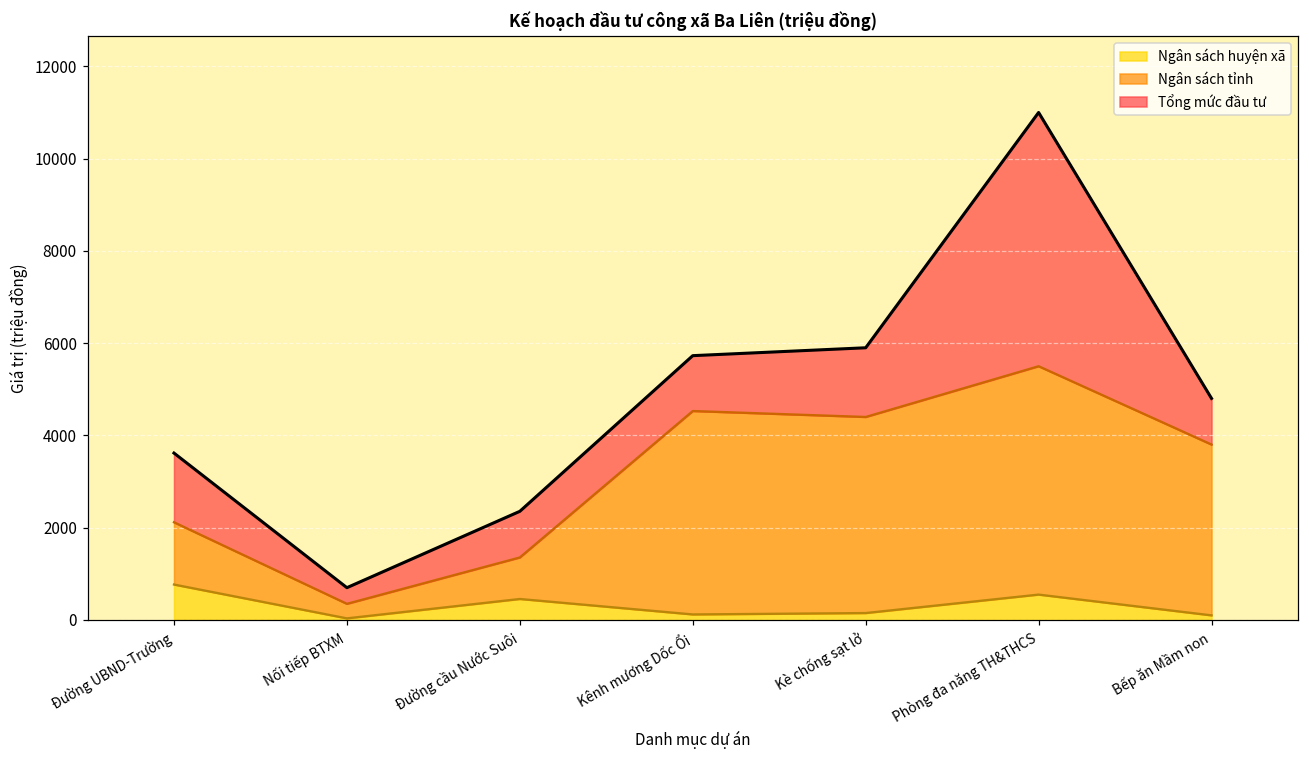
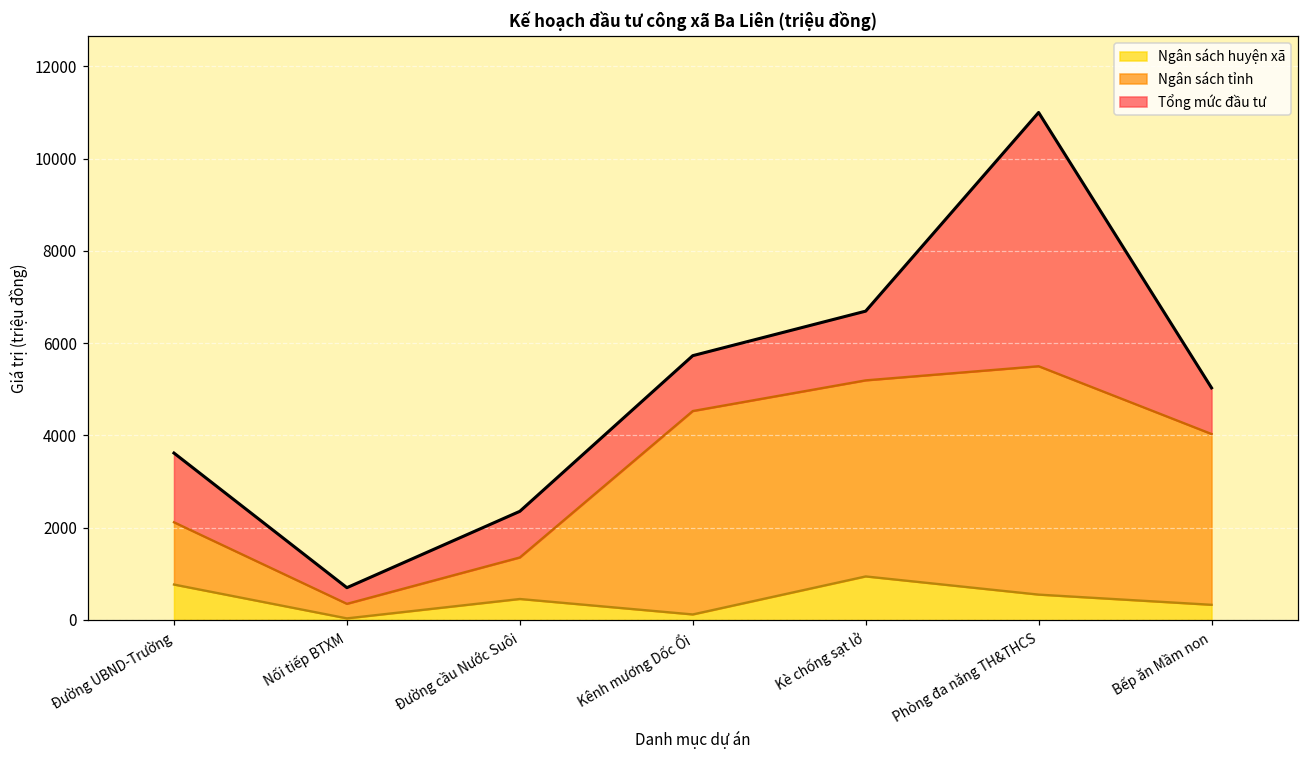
  {
    "Ngân sách huyện xã": {
      "Đường UBND-Trường": 800,
      "Nối tiếp BTXM": 0,
      "Đường cầu Nước Suôi": 500,
      "Kênh mương Dốc Ổi": 100,
-     "Kè chống sạt lở": 200,
+     "Kè chống sạt lở": 900,
      "Phòng đa năng TH&THCS": 600,
-     "Bếp ăn Mầm non": 100
+     "Bếp ăn Mầm non": 300
    },
    "Ngân sách tỉnh": {
      "Đường UBND-Trường": 1400,
      "Nối tiếp BTXM": 300,
      "Đường cầu Nước Suôi": 900,
      "Kênh mương Dốc Ổi": 4400,
      "Kè chống sạt lở": 4300,
      "Phòng đa năng TH&THCS": 5000,
      "Bếp ăn Mầm non": 3700
    },
    "Tổng mức đầu tư": {
      "Đường UBND-Trường": 1500,
      "Nối tiếp BTXM": 400,
      "Đường cầu Nước Suôi": 1000,
      "Kênh mương Dốc Ổi": 1200,
      "Kè chống sạt lở": 1500,
      "Phòng đa năng TH&THCS": 5500,
      "Bếp ăn Mầm non": 1000
    }
  }
